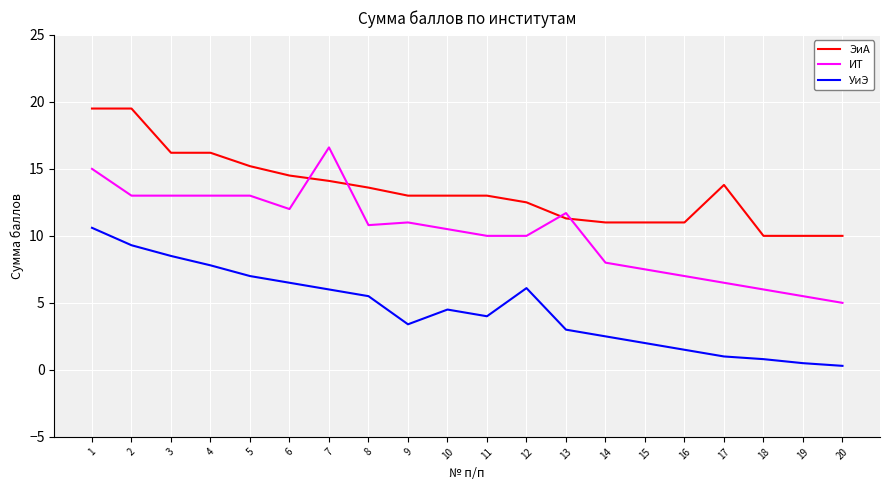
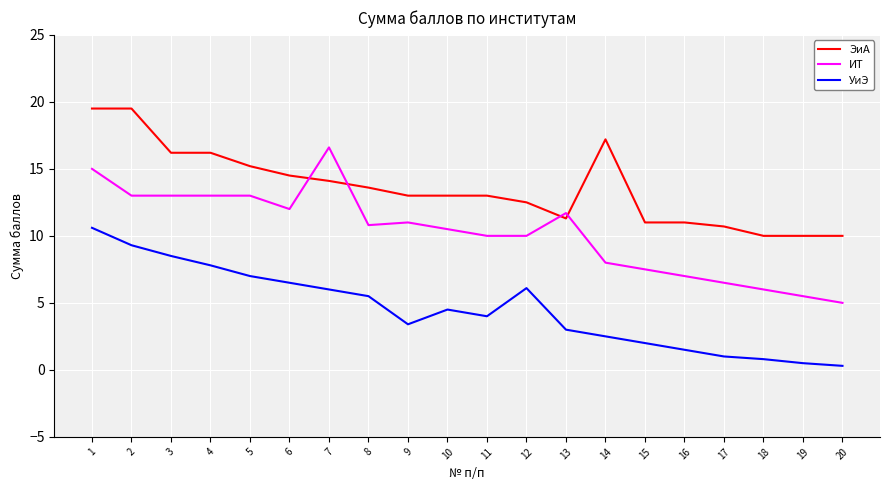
  {
    "ЭиА": {
      "1": 19.5,
      "2": 19.5,
      "3": 16.2,
      "4": 16.2,
      "5": 15.2,
      "6": 14.5,
      "7": 14.1,
      "8": 13.6,
      "9": 13.0,
      "10": 13.0,
      "11": 13.0,
      "12": 12.5,
      "13": 11.3,
-     "14": 11.0,
+     "14": 17.2,
      "15": 11.0,
      "16": 11.0,
-     "17": 13.8,
+     "17": 10.7,
      "18": 10.0,
      "19": 10.0,
      "20": 10.0
    },
    "ИТ": {
      "1": 15.0,
      "2": 13.0,
      "3": 13.0,
      "4": 13.0,
      "5": 13.0,
      "6": 12.0,
      "7": 16.6,
      "8": 10.8,
      "9": 11.0,
      "10": 10.5,
      "11": 10.0,
      "12": 10.0,
      "13": 11.7,
      "14": 8.0,
      "15": 7.5,
      "16": 7.0,
      "17": 6.5,
      "18": 6.0,
      "19": 5.5,
      "20": 5.0
    },
    "УиЭ": {
      "1": 10.6,
      "2": 9.3,
      "3": 8.5,
      "4": 7.8,
      "5": 7.0,
      "6": 6.5,
      "7": 6.0,
      "8": 5.5,
      "9": 3.4,
      "10": 4.5,
      "11": 4.0,
      "12": 6.1,
      "13": 3.0,
      "14": 2.5,
      "15": 2.0,
      "16": 1.5,
      "17": 1.0,
      "18": 0.8,
      "19": 0.5,
      "20": 0.3
    }
  }
